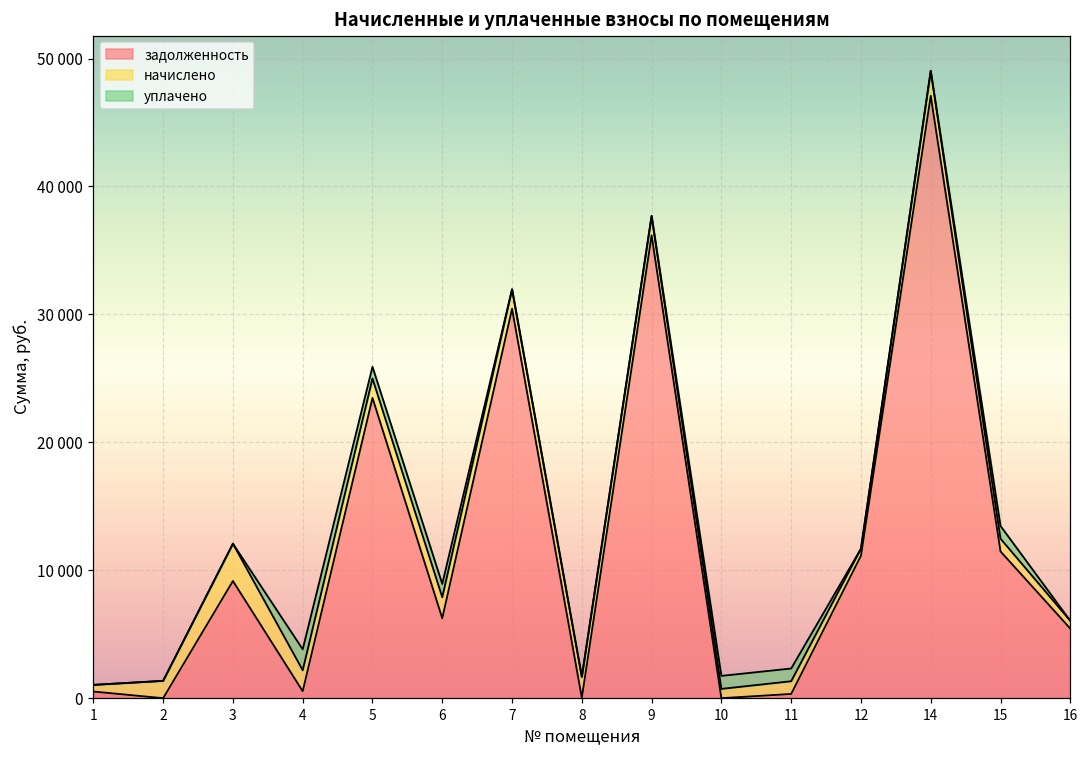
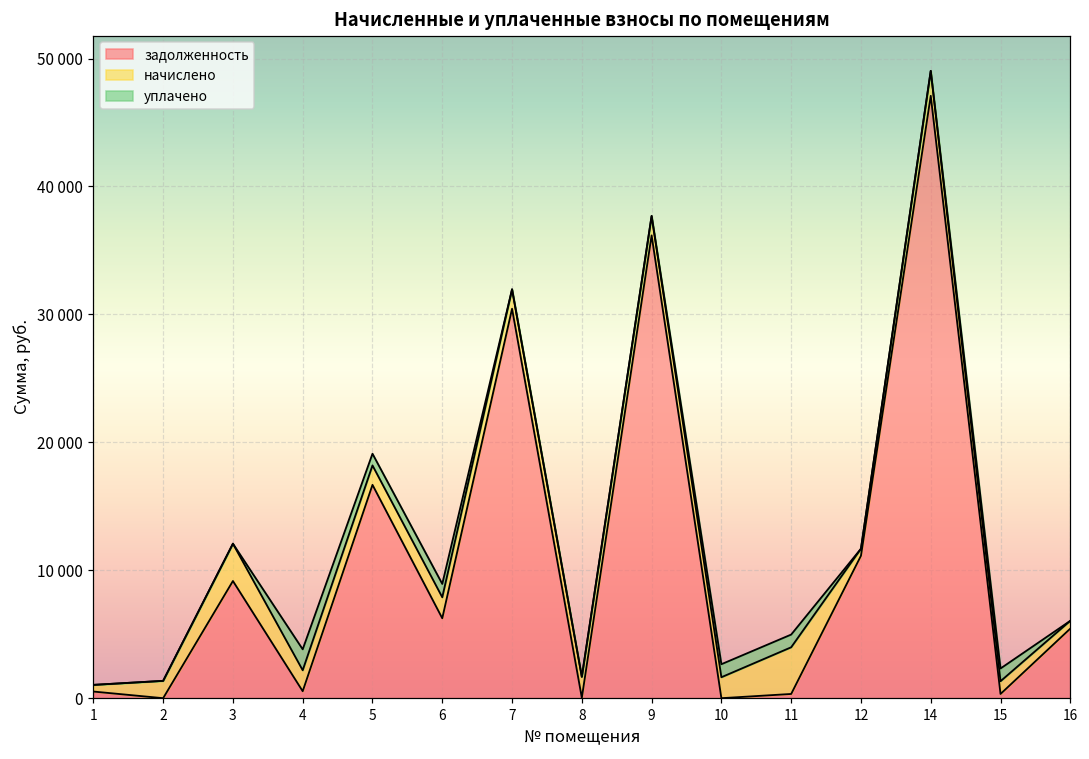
  {
    "задолженность": {
      "1": 500,
      "2": 0,
      "3": 9200,
      "4": 500,
-     "5": 23500,
+     "5": 16700,
      "6": 6200,
      "7": 30400,
      "8": 0,
      "9": 36200,
      "10": 0,
      "11": 300,
      "12": 11100,
      "14": 47100,
-     "15": 11500,
+     "15": 300,
      "16": 5400
    },
    "начислено": {
      "4": 1600,
      "5": 1500,
      "6": 1600,
-     "10": 700,
-     "11": 1000,
+     "10": 1600,
+     "11": 3600,
      "15": 1000
    },
    "уплачено": {
      "4": 1600,
      "5": 900,
      "6": 1000,
      "10": 1000,
      "11": 1000,
      "15": 1000
    }
  }
